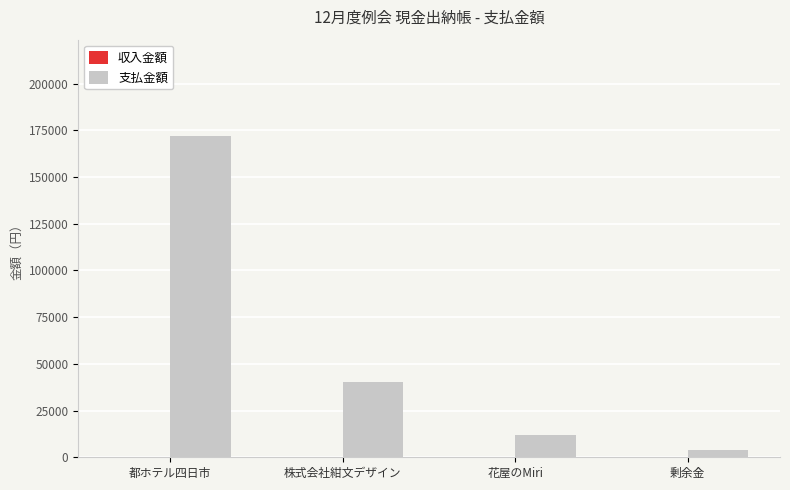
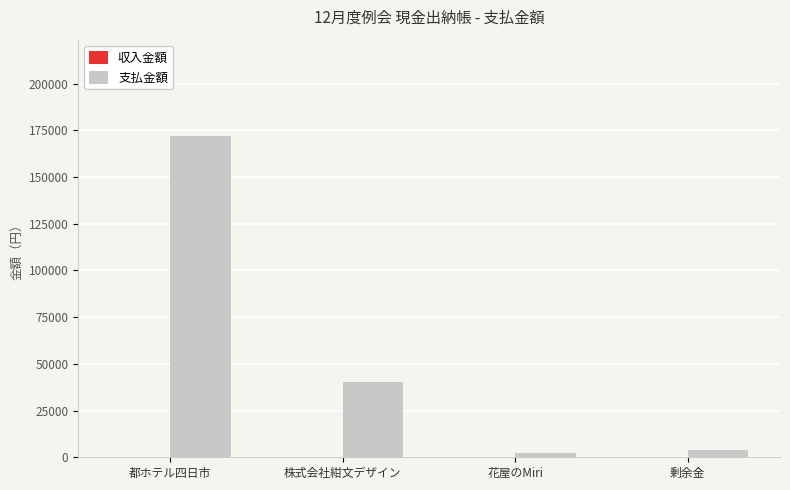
  {
    "収入金額": {
      "都ホテル四日市": 0,
      "株式会社紺文デザイン": 0,
      "花屋のMiri": 0,
      "剰余金": 0
    },
    "支払金額": {
      "都ホテル四日市": 172000,
      "株式会社紺文デザイン": 40000,
-     "花屋のMiri": 12000,
+     "花屋のMiri": 2000,
      "剰余金": 4000
    }
  }
